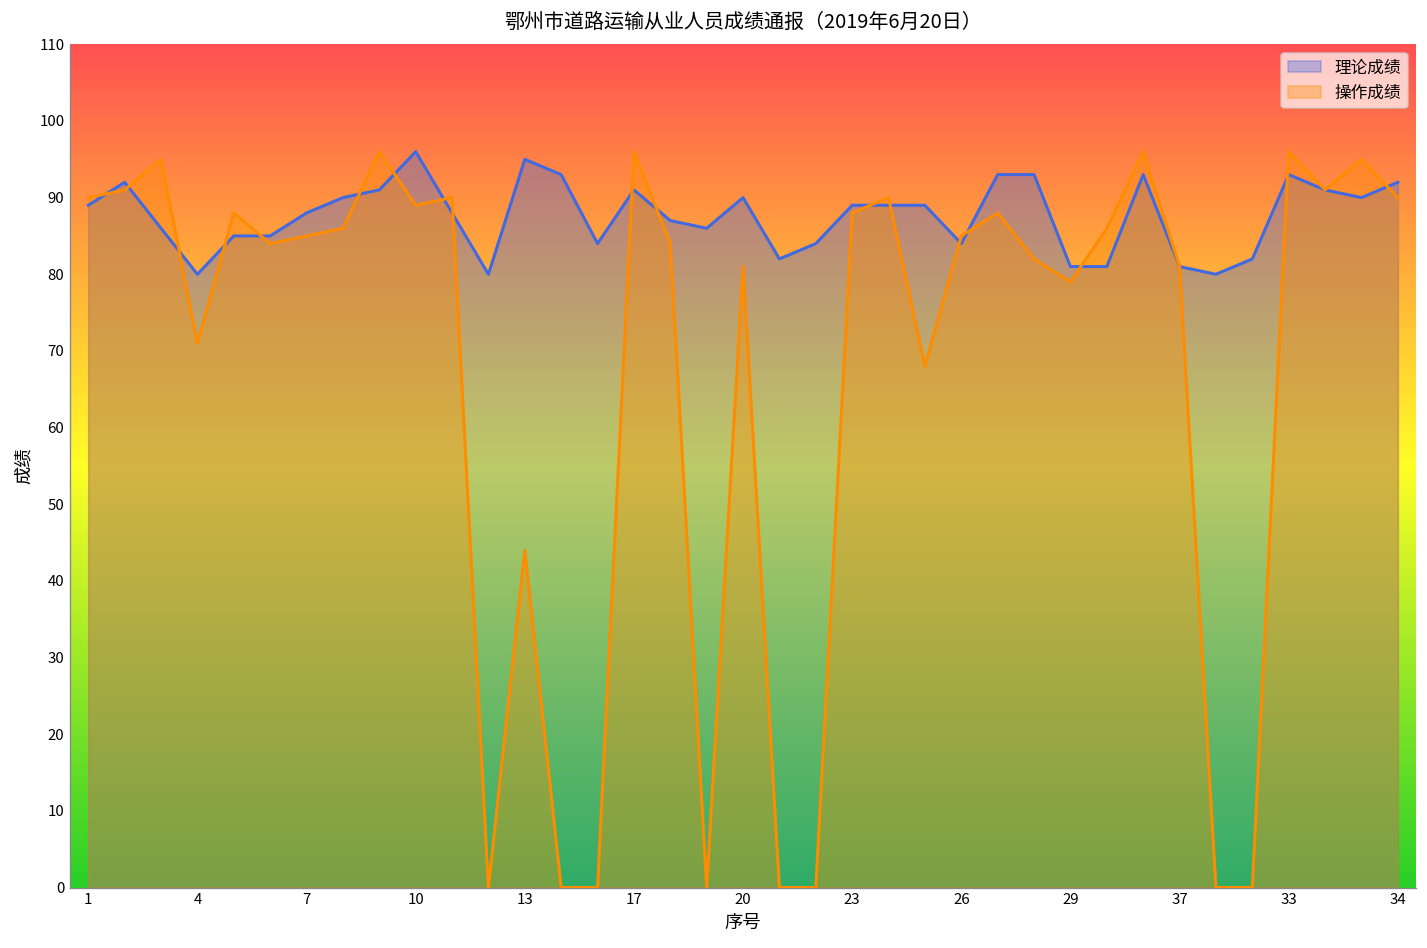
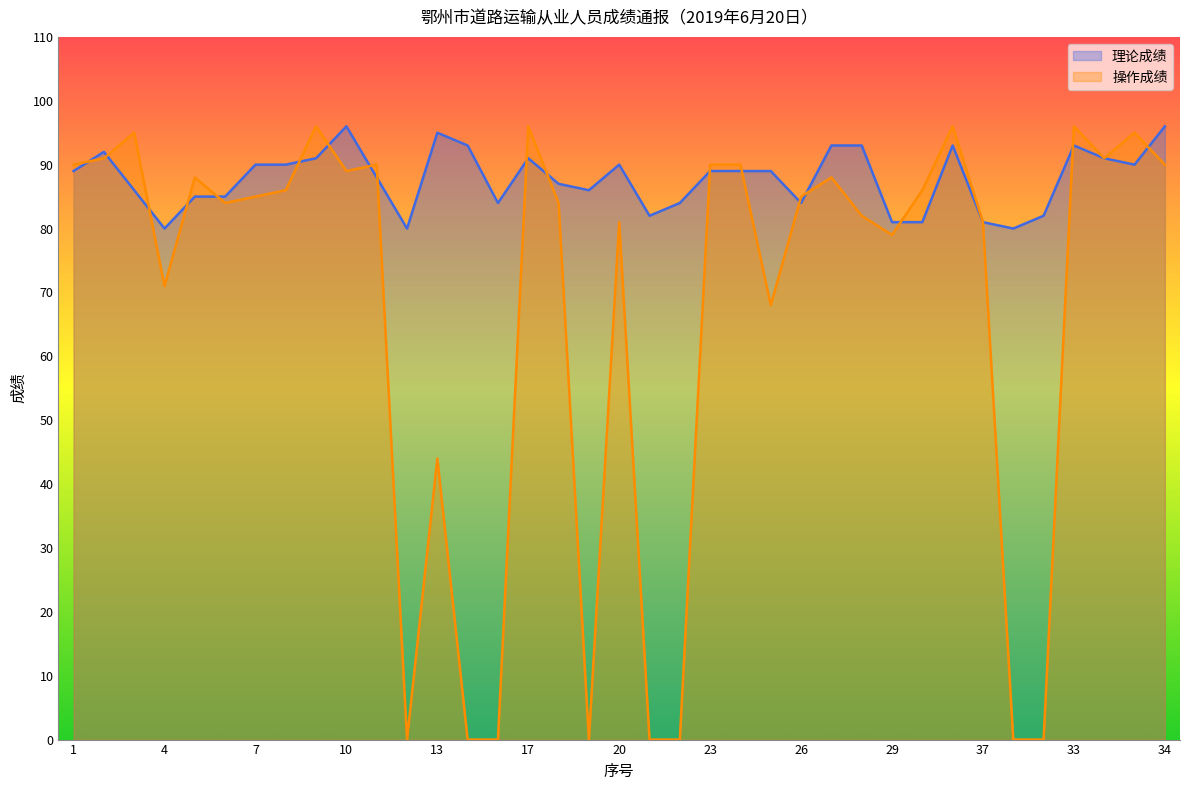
  {
    "理论成绩": {
      "1": 89,
      "4": 80,
-     "7": 88,
+     "7": 90,
      "10": 96,
      "13": 95,
      "17": 91,
      "20": 90,
      "23": 89,
      "26": 84,
      "29": 81,
      "33": 93,
-     "34": 92
+     "34": 96
    },
    "操作成绩": {
      "1": 90,
      "4": 71,
      "7": 85,
      "10": 89,
      "13": 44,
      "17": 96,
      "20": 81,
-     "23": 88,
+     "23": 90,
      "26": 85,
      "29": 79,
      "33": 96,
      "34": 90
    }
  }
